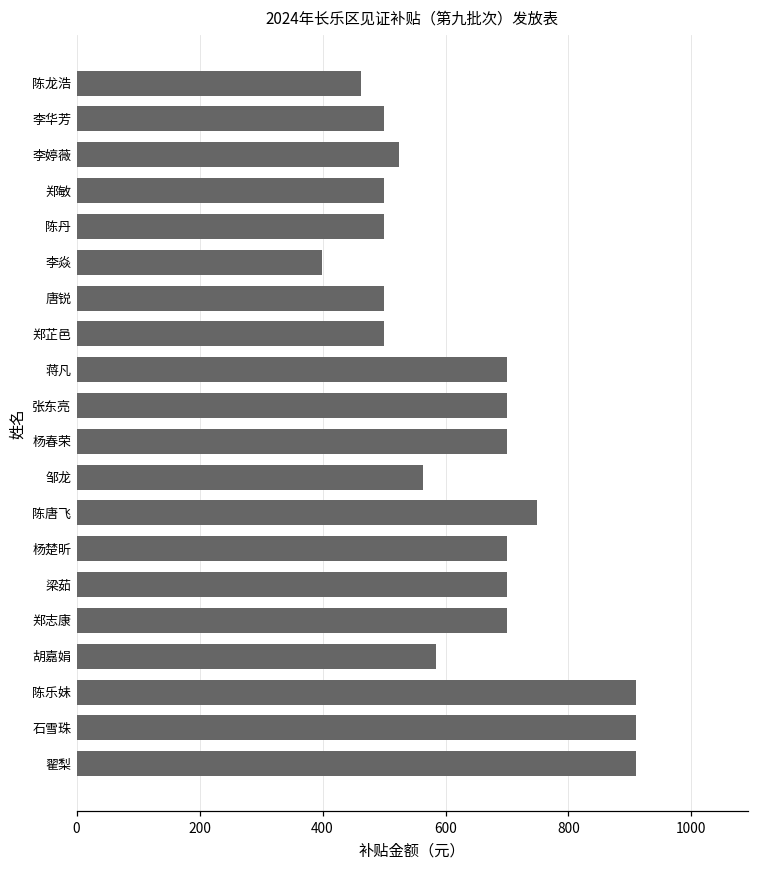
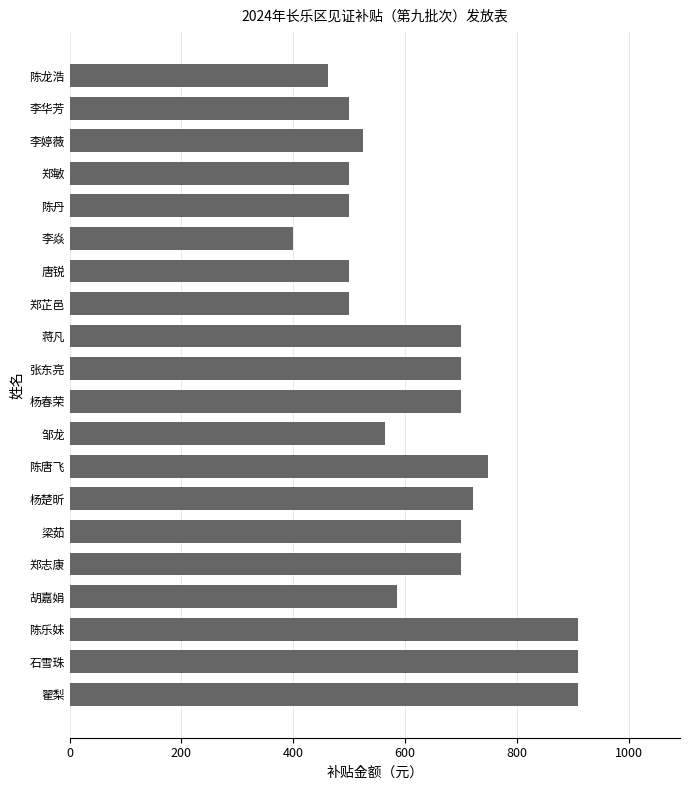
  {
    "陈龙浩": 460,
    "李华芳": 500,
    "李婷薇": 520,
    "郑敏": 500,
    "陈丹": 500,
    "李焱": 400,
    "唐锐": 500,
    "郑芷邑": 500,
    "蒋凡": 700,
    "张东亮": 700,
    "杨春荣": 700,
    "邹龙": 560,
    "陈唐飞": 750,
-   "杨楚昕": 700,
+   "杨楚昕": 720,
    "梁茹": 700,
    "郑志康": 700,
    "胡嘉娟": 590,
    "陈乐妹": 910,
    "石雪珠": 910,
    "翟梨": 910
  }
